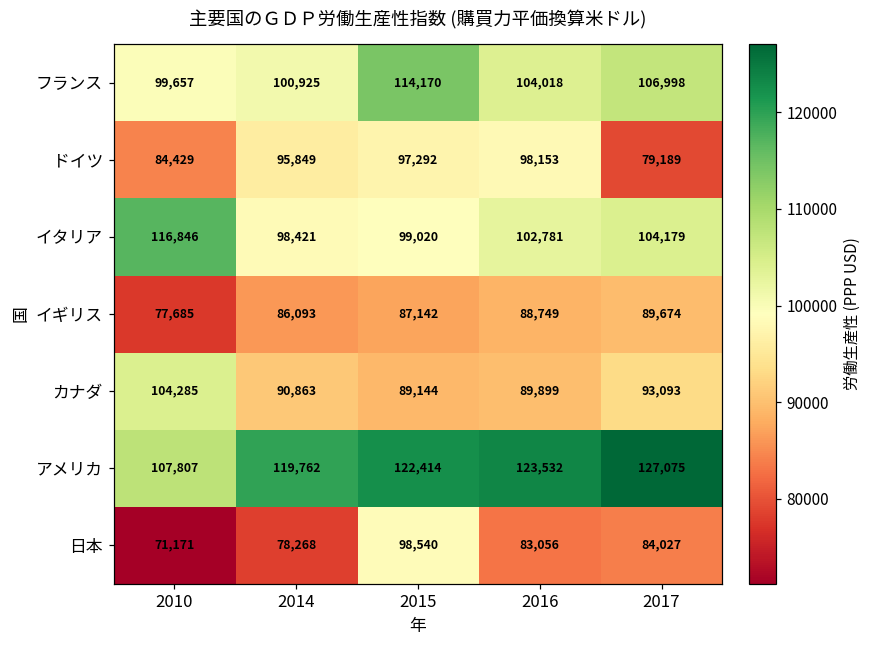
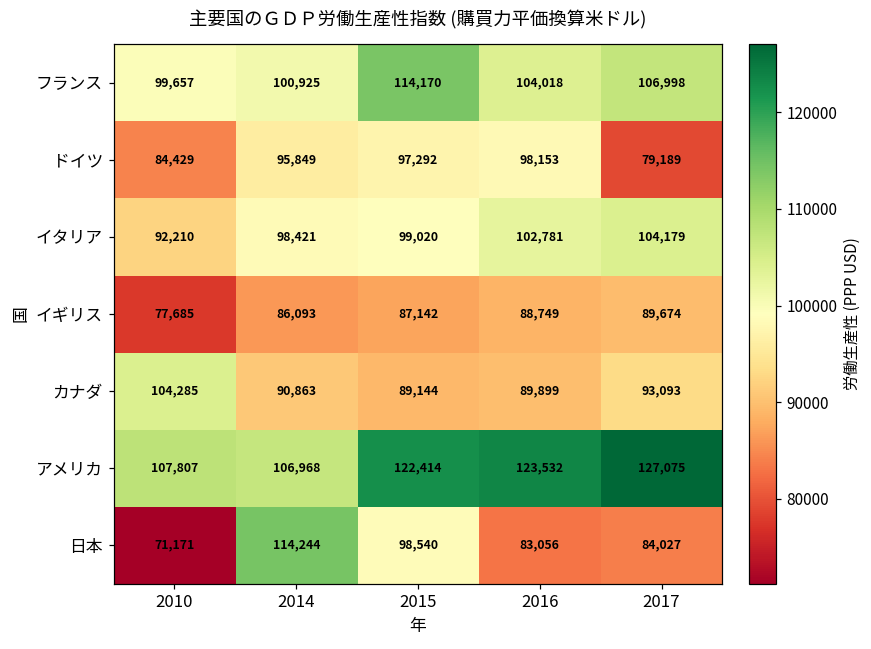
  {
    "フランス": {
      "2010": "99,657",
      "2014": "100,925",
      "2015": "114,170",
      "2016": "104,018",
      "2017": "106,998"
    },
    "ドイツ": {
      "2010": "84,429",
      "2014": "95,849",
      "2015": "97,292",
      "2016": "98,153",
      "2017": "79,189"
    },
    "イタリア": {
-     "2010": "116,846",
+     "2010": "92,210",
      "2014": "98,421",
      "2015": "99,020",
      "2016": "102,781",
      "2017": "104,179"
    },
    "イギリス": {
      "2010": "77,685",
      "2014": "86,093",
      "2015": "87,142",
      "2016": "88,749",
      "2017": "89,674"
    },
    "カナダ": {
      "2010": "104,285",
      "2014": "90,863",
      "2015": "89,144",
      "2016": "89,899",
      "2017": "93,093"
    },
    "アメリカ": {
      "2010": "107,807",
-     "2014": "119,762",
+     "2014": "106,968",
      "2015": "122,414",
      "2016": "123,532",
      "2017": "127,075"
    },
    "日本": {
      "2010": "71,171",
-     "2014": "78,268",
+     "2014": "114,244",
      "2015": "98,540",
      "2016": "83,056",
      "2017": "84,027"
    }
  }
